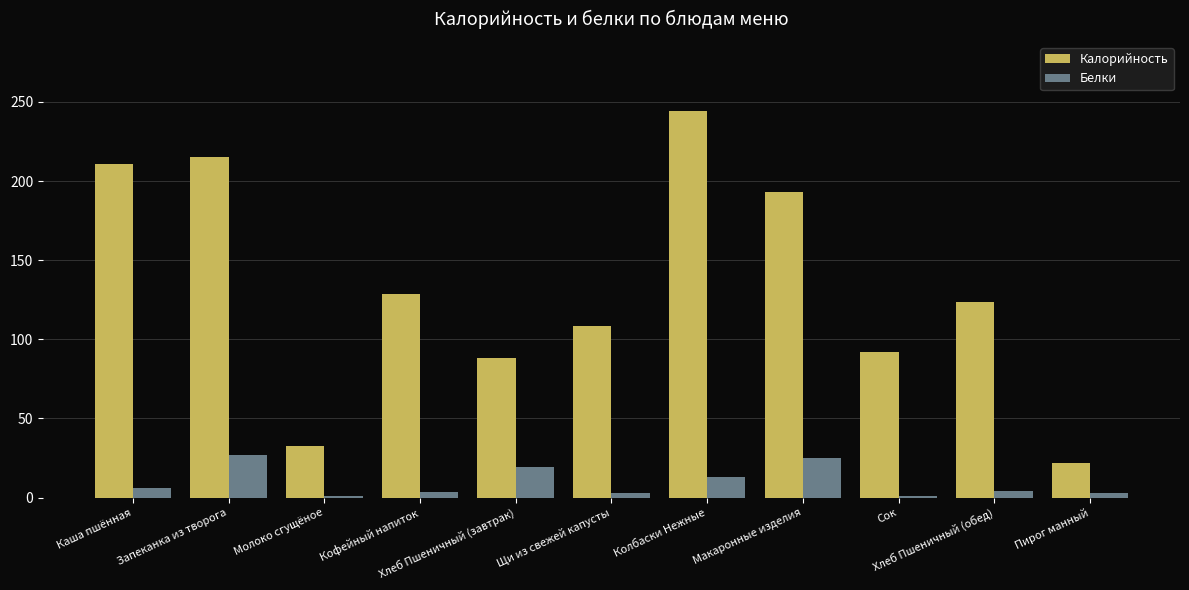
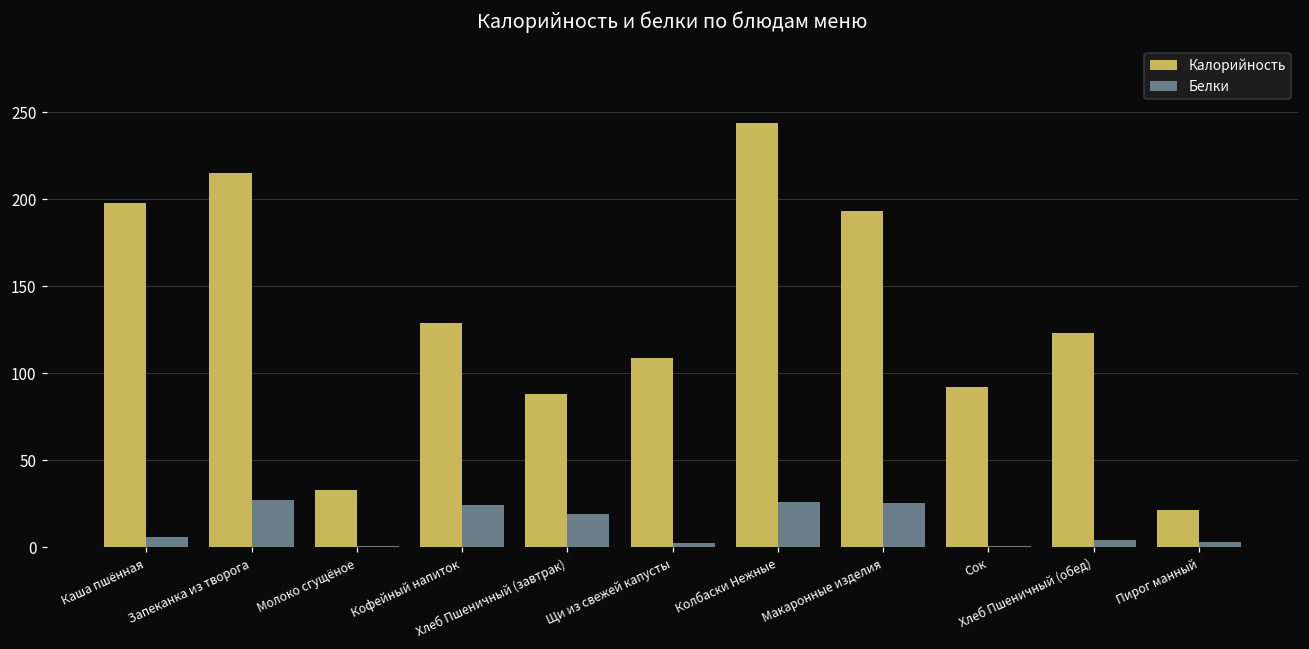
  {
    "Калорийность": {
-     "Каша пшённая": 211,
+     "Каша пшённая": 198,
      "Запеканка из творога": 215,
      "Молоко сгущёное": 33,
      "Кофейный напиток": 129,
      "Хлеб Пшеничный (завтрак)": 88,
      "Щи из свежей капусты": 109,
      "Колбаски Нежные": 244,
      "Макаронные изделия": 193,
      "Сок": 92,
      "Хлеб Пшеничный (обед)": 123,
      "Пирог манный": 22
    },
    "Белки": {
      "Каша пшённая": 6,
      "Запеканка из творога": 27,
-     "Кофейный напиток": 3,
+     "Кофейный напиток": 24,
      "Хлеб Пшеничный (завтрак)": 19,
      "Щи из свежей капусты": 3,
-     "Колбаски Нежные": 13,
+     "Колбаски Нежные": 26,
      "Макаронные изделия": 25,
      "Хлеб Пшеничный (обед)": 4,
      "Пирог манный": 3
    }
  }
